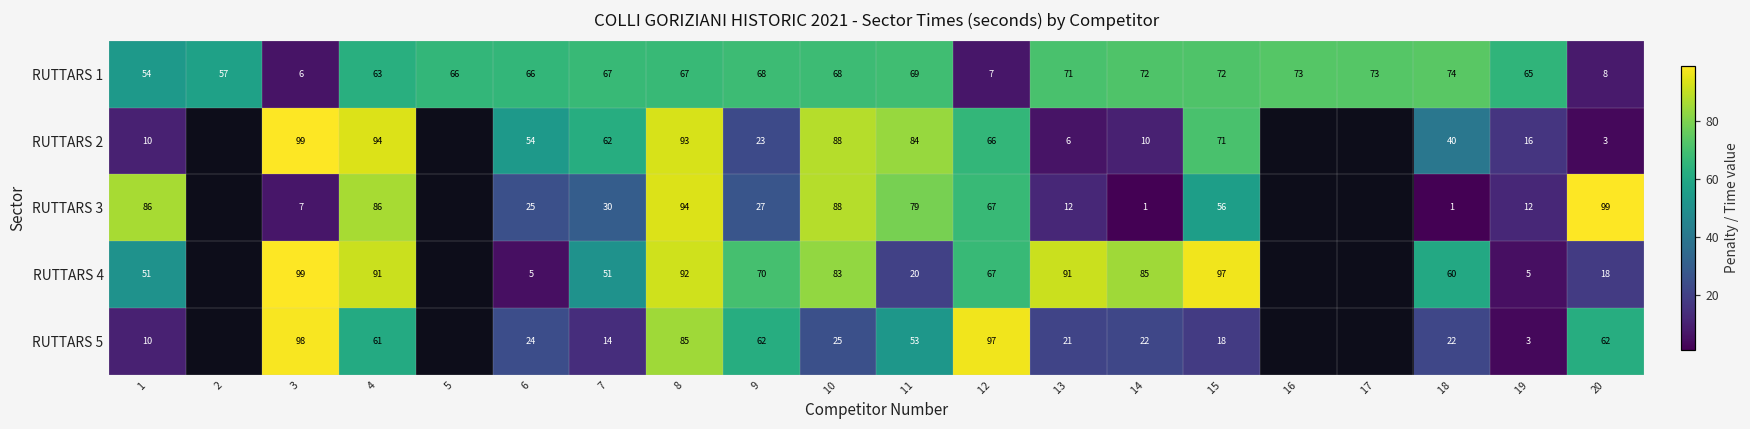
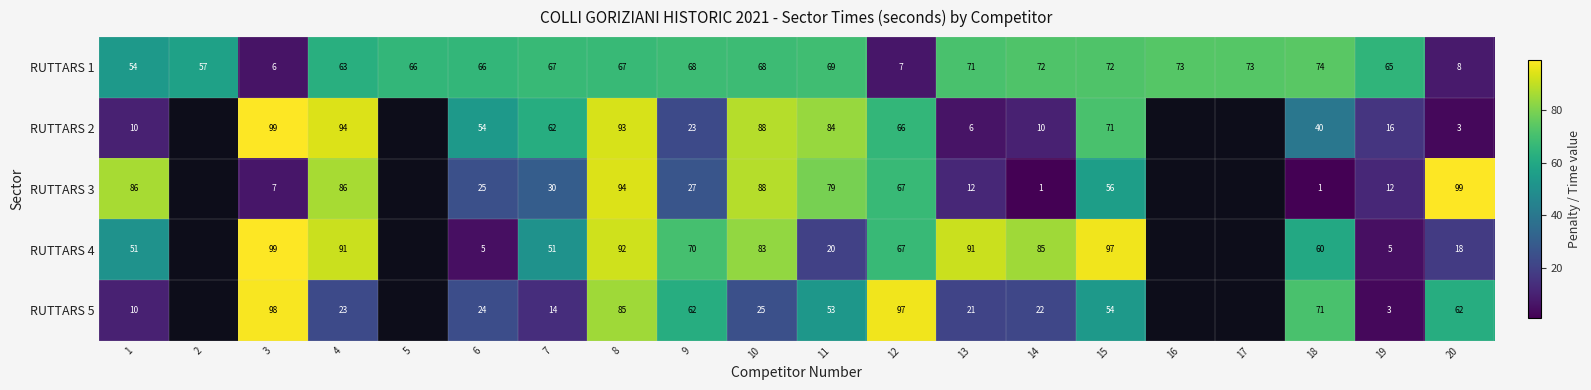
  {
    "RUTTARS 1": {
      "1": 54,
      "2": 57,
      "3": 6,
      "4": 63,
      "5": 66,
      "6": 66,
      "7": 67,
      "8": 67,
      "9": 68,
      "10": 68,
      "11": 69,
      "12": 7,
      "13": 71,
      "14": 72,
      "15": 72,
      "16": 73,
      "17": 73,
      "18": 74,
      "19": 65,
      "20": 8
    },
    "RUTTARS 2": {
      "1": 10,
      "3": 99,
      "4": 94,
      "6": 54,
      "7": 62,
      "8": 93,
      "9": 23,
      "10": 88,
      "11": 84,
      "12": 66,
      "13": 6,
      "14": 10,
      "15": 71,
      "18": 40,
      "19": 16,
      "20": 3
    },
    "RUTTARS 3": {
      "1": 86,
      "3": 7,
      "4": 86,
      "6": 25,
      "7": 30,
      "8": 94,
      "9": 27,
      "10": 88,
      "11": 79,
      "12": 67,
      "13": 12,
      "14": 1,
      "15": 56,
      "18": 1,
      "19": 12,
      "20": 99
    },
    "RUTTARS 4": {
      "1": 51,
      "3": 99,
      "4": 91,
      "6": 5,
      "7": 51,
      "8": 92,
      "9": 70,
      "10": 83,
      "11": 20,
      "12": 67,
      "13": 91,
      "14": 85,
      "15": 97,
      "18": 60,
      "19": 5,
      "20": 18
    },
    "RUTTARS 5": {
      "1": 10,
      "3": 98,
-     "4": 61,
+     "4": 23,
      "6": 24,
      "7": 14,
      "8": 85,
      "9": 62,
      "10": 25,
      "11": 53,
      "12": 97,
      "13": 21,
      "14": 22,
-     "15": 18,
-     "18": 22,
+     "15": 54,
+     "18": 71,
      "19": 3,
      "20": 62
    }
  }
